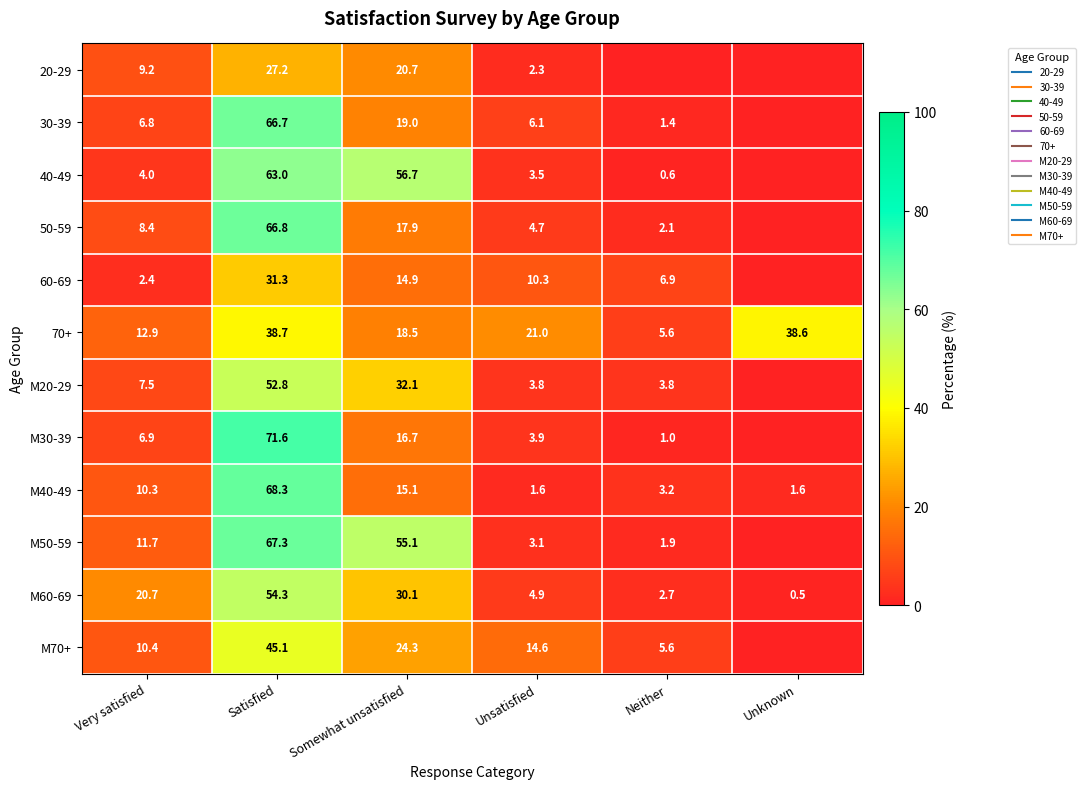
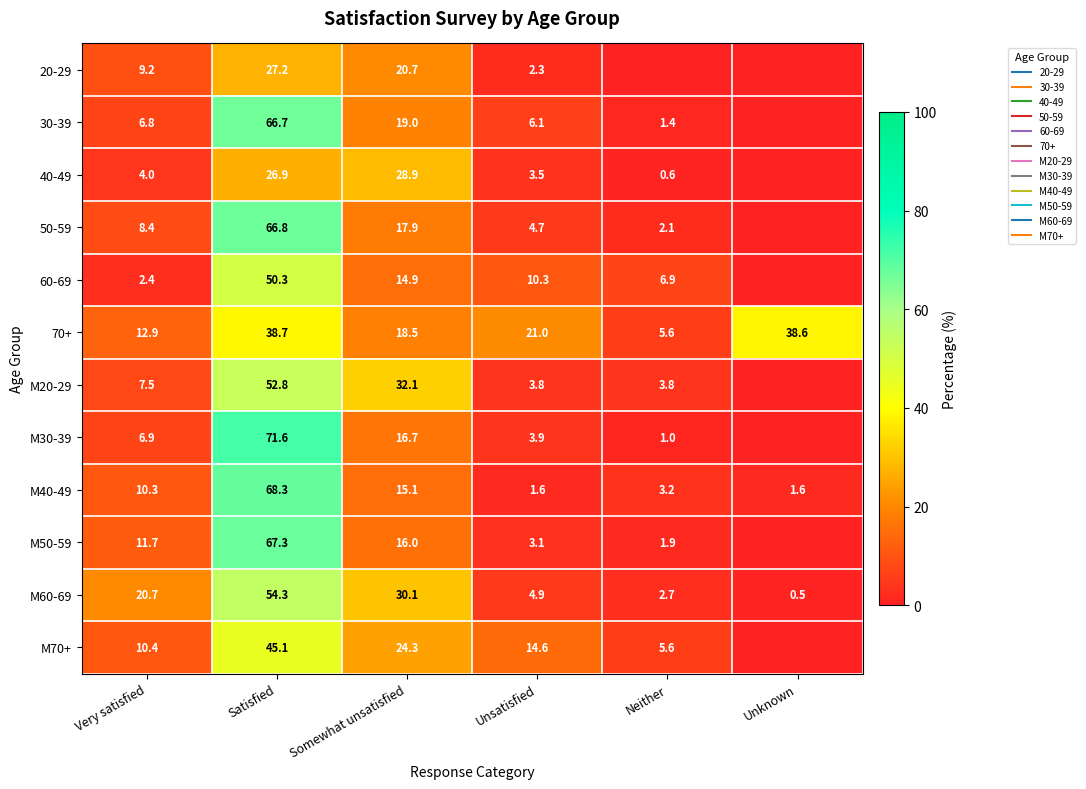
  {
    "20-29": {
      "Very satisfied": 9.2,
      "Satisfied": 27.2,
      "Somewhat unsatisfied": 20.7,
      "Unsatisfied": 2.3
    },
    "30-39": {
      "Very satisfied": 6.8,
      "Satisfied": 66.7,
      "Somewhat unsatisfied": 19.0,
      "Unsatisfied": 6.1,
      "Neither": 1.4
    },
    "40-49": {
      "Very satisfied": 4.0,
-     "Satisfied": 63.0,
-     "Somewhat unsatisfied": 56.7,
+     "Satisfied": 26.9,
+     "Somewhat unsatisfied": 28.9,
      "Unsatisfied": 3.5,
      "Neither": 0.6
    },
    "50-59": {
      "Very satisfied": 8.4,
      "Satisfied": 66.8,
      "Somewhat unsatisfied": 17.9,
      "Unsatisfied": 4.7,
      "Neither": 2.1
    },
    "60-69": {
      "Very satisfied": 2.4,
-     "Satisfied": 31.3,
+     "Satisfied": 50.3,
      "Somewhat unsatisfied": 14.9,
      "Unsatisfied": 10.3,
      "Neither": 6.9
    },
    "70+": {
      "Very satisfied": 12.9,
      "Satisfied": 38.7,
      "Somewhat unsatisfied": 18.5,
      "Unsatisfied": 21.0,
      "Neither": 5.6,
      "Unknown": 38.6
    },
    "M20-29": {
      "Very satisfied": 7.5,
      "Satisfied": 52.8,
      "Somewhat unsatisfied": 32.1,
      "Unsatisfied": 3.8,
      "Neither": 3.8
    },
    "M30-39": {
      "Very satisfied": 6.9,
      "Satisfied": 71.6,
      "Somewhat unsatisfied": 16.7,
      "Unsatisfied": 3.9,
      "Neither": 1.0
    },
    "M40-49": {
      "Very satisfied": 10.3,
      "Satisfied": 68.3,
      "Somewhat unsatisfied": 15.1,
      "Unsatisfied": 1.6,
      "Neither": 3.2,
      "Unknown": 1.6
    },
    "M50-59": {
      "Very satisfied": 11.7,
      "Satisfied": 67.3,
-     "Somewhat unsatisfied": 55.1,
+     "Somewhat unsatisfied": 16.0,
      "Unsatisfied": 3.1,
      "Neither": 1.9
    },
    "M60-69": {
      "Very satisfied": 20.7,
      "Satisfied": 54.3,
      "Somewhat unsatisfied": 30.1,
      "Unsatisfied": 4.9,
      "Neither": 2.7,
      "Unknown": 0.5
    },
    "M70+": {
      "Very satisfied": 10.4,
      "Satisfied": 45.1,
      "Somewhat unsatisfied": 24.3,
      "Unsatisfied": 14.6,
      "Neither": 5.6
    }
  }
